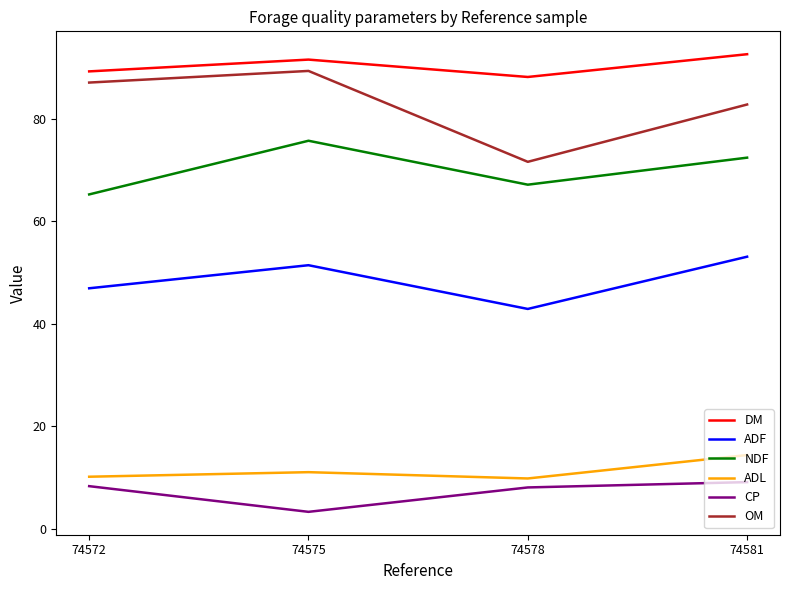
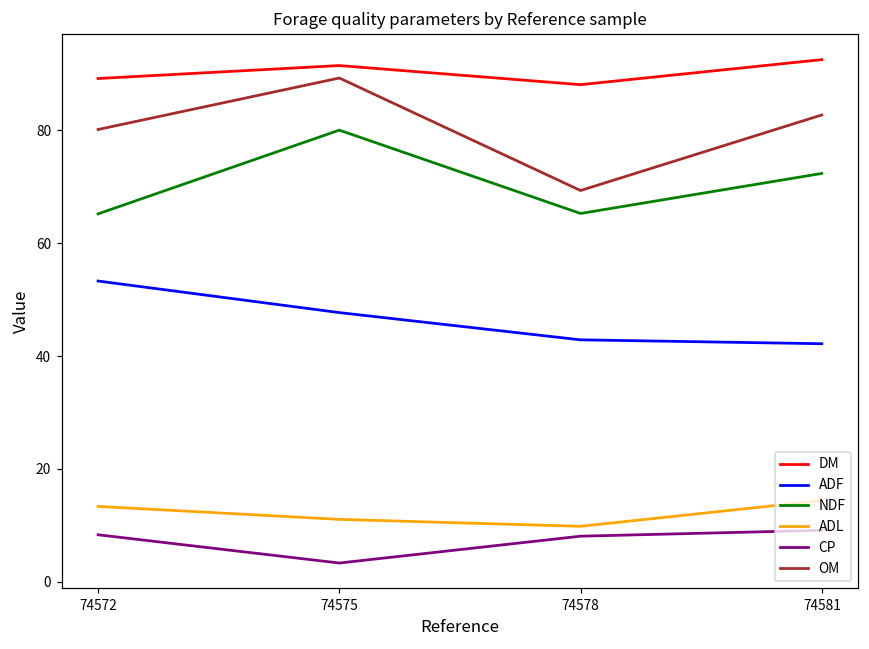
  {
    "DM": {
      "74572": 89,
      "74575": 92,
      "74578": 88,
      "74581": 93
    },
    "ADF": {
-     "74572": 47,
-     "74575": 51,
+     "74572": 53,
+     "74575": 48,
      "74578": 43,
-     "74581": 53
+     "74581": 42
    },
    "NDF": {
      "74572": 65,
-     "74575": 76,
-     "74578": 67,
+     "74575": 80,
+     "74578": 65,
      "74581": 72
    },
    "ADL": {
-     "74572": 10,
+     "74572": 13,
      "74575": 11,
      "74578": 10
    },
    "CP": {
      "74572": 8,
      "74575": 3,
      "74578": 8
    },
    "OM": {
-     "74572": 87,
+     "74572": 80,
      "74575": 89,
-     "74578": 72,
+     "74578": 69,
      "74581": 83
    }
  }
